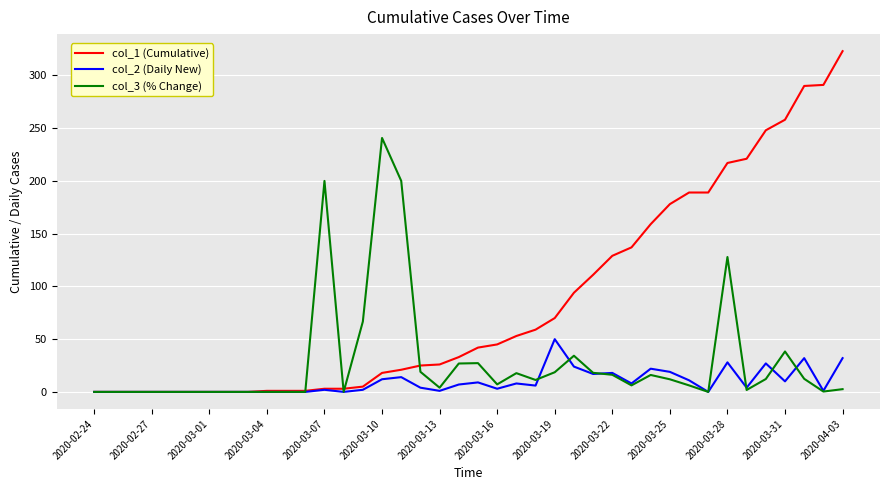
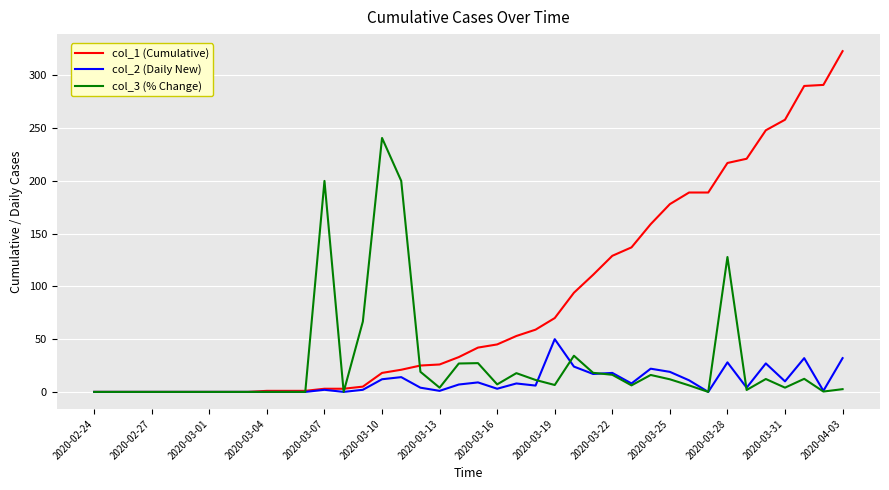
  {
    "col_1 (Cumulative)": {
      "2020-03-10": 18,
      "2020-03-13": 26,
      "2020-03-16": 45,
      "2020-03-19": 70,
      "2020-03-22": 129,
      "2020-03-25": 178,
      "2020-03-28": 217,
      "2020-03-31": 258,
      "2020-04-03": 323
    },
    "col_2 (Daily New)": {
      "2020-03-10": 12,
      "2020-03-13": 1,
      "2020-03-16": 3,
      "2020-03-19": 50,
      "2020-03-25": 19,
      "2020-03-28": 28,
      "2020-03-31": 10,
      "2020-04-03": 32
    },
    "col_3 (% Change)": {
      "2020-03-07": 200,
      "2020-03-10": 241,
      "2020-03-13": 4,
      "2020-03-16": 7,
-     "2020-03-19": 19,
+     "2020-03-19": 7,
      "2020-03-25": 12,
      "2020-03-28": 128,
-     "2020-03-31": 38,
+     "2020-03-31": 4,
      "2020-04-03": 3
    }
  }
